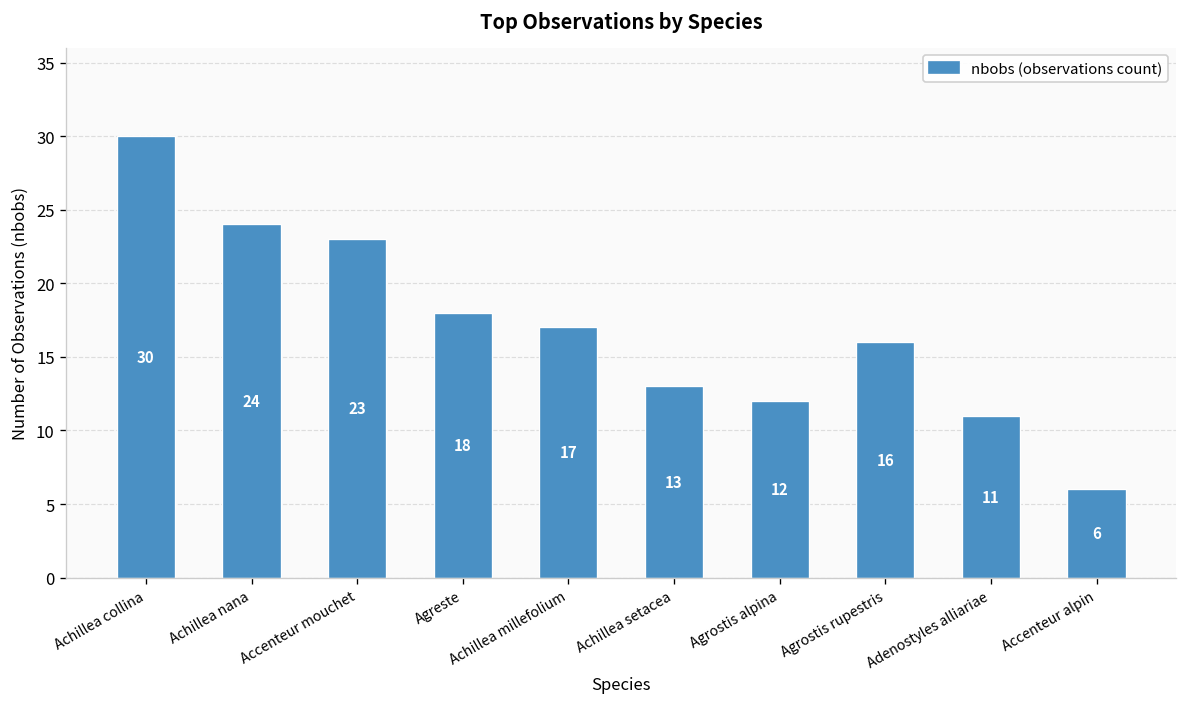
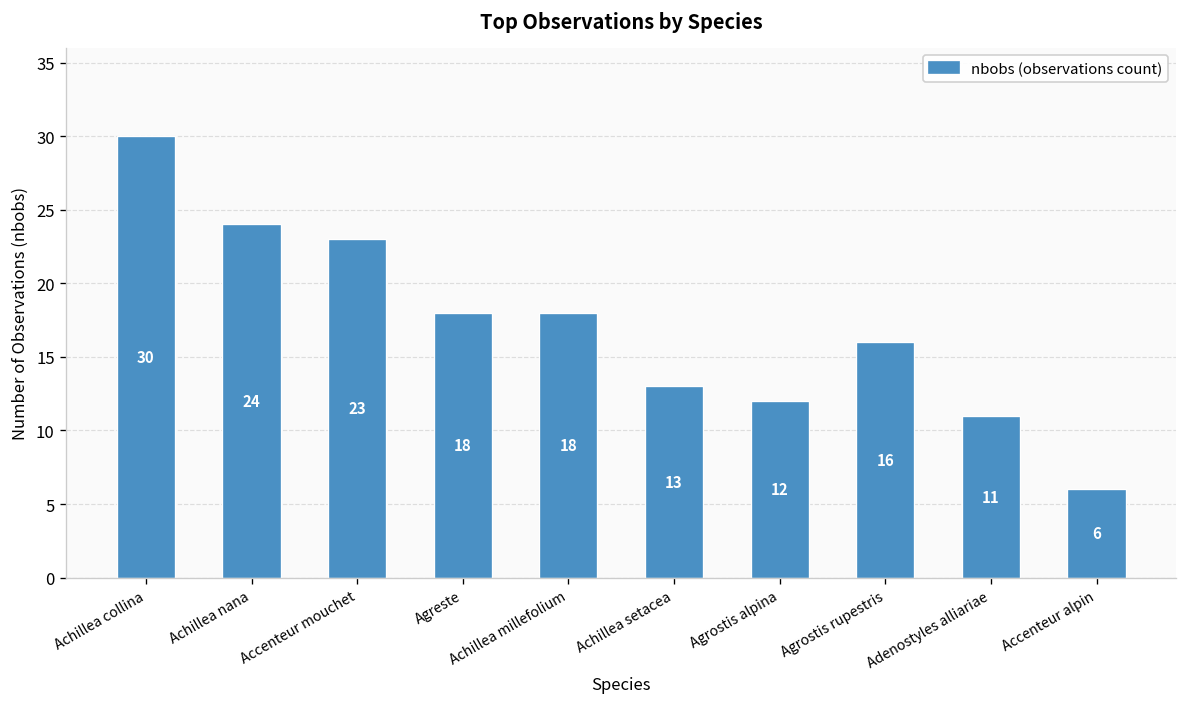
  {
    "Achillea collina": 30,
    "Achillea nana": 24,
    "Accenteur mouchet": 23,
    "Agreste": 18,
-   "Achillea millefolium": 17,
+   "Achillea millefolium": 18,
    "Achillea setacea": 13,
    "Agrostis alpina": 12,
    "Agrostis rupestris": 16,
    "Adenostyles alliariae": 11,
    "Accenteur alpin": 6
  }
